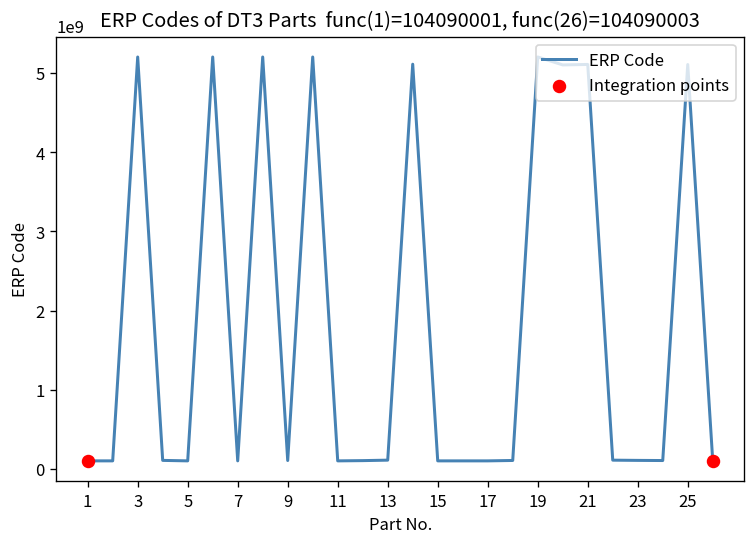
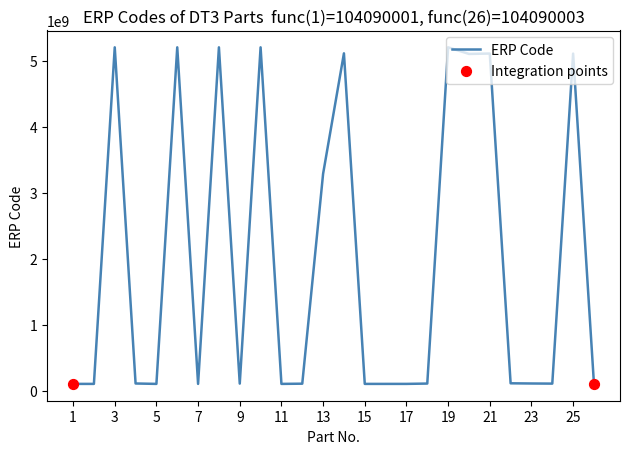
  {
    "ERP Code": {
      "3": 5200000000,
      "5": 100000000,
      "7": 100000000,
      "9": 100000000,
      "11": 100000000,
-     "13": 100000000,
+     "13": 3300000000,
      "15": 100000000,
      "17": 100000000,
      "23": 100000000
    }
  }
